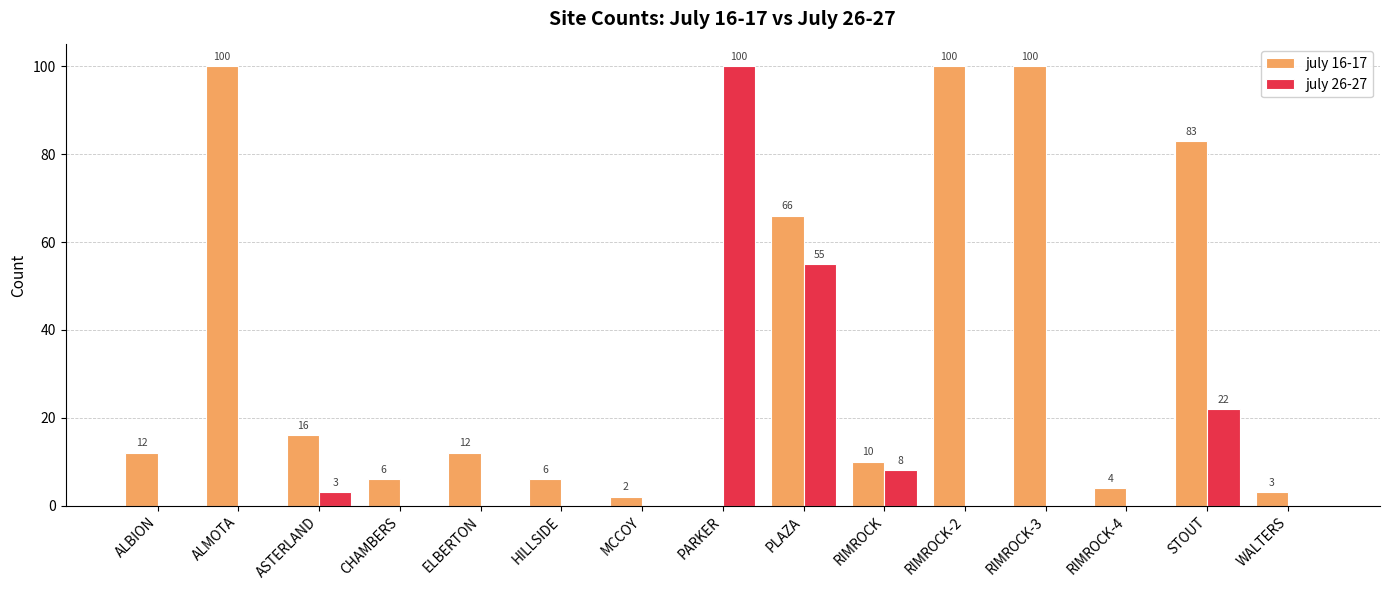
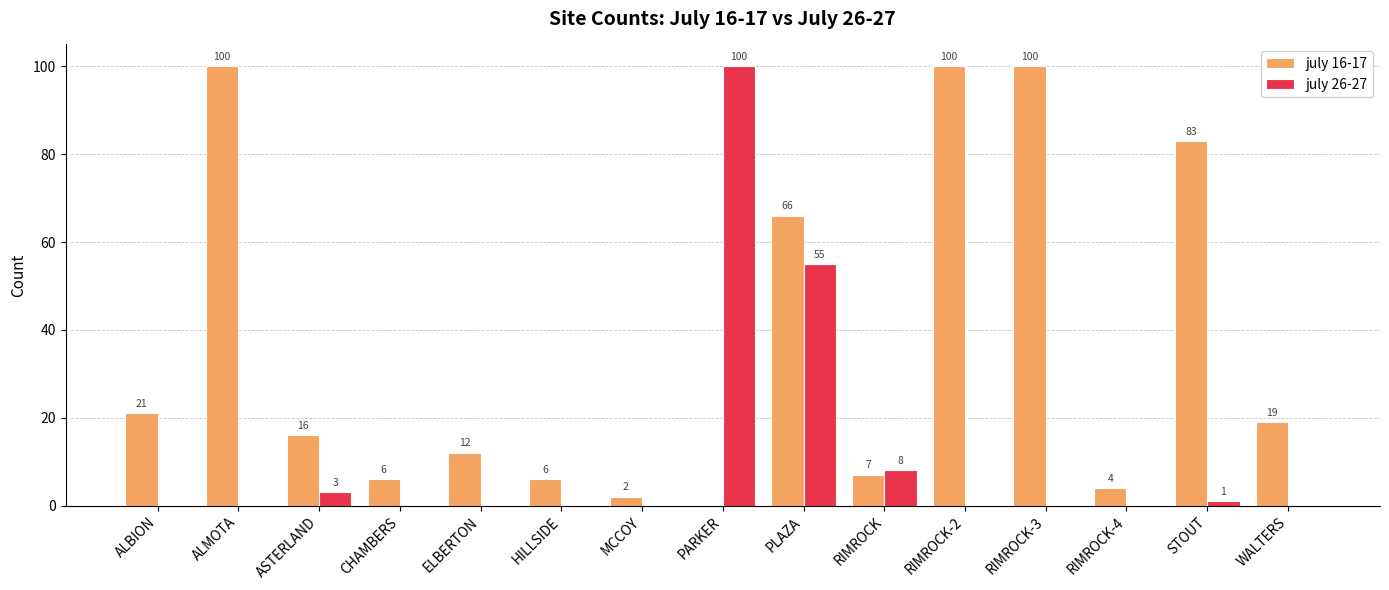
  {
    "july 16-17": {
-     "ALBION": 12,
+     "ALBION": 21,
      "ALMOTA": 100,
      "ASTERLAND": 16,
      "CHAMBERS": 6,
      "ELBERTON": 12,
      "HILLSIDE": 6,
      "MCCOY": 2,
      "PLAZA": 66,
-     "RIMROCK": 10,
+     "RIMROCK": 7,
      "RIMROCK-2": 100,
      "RIMROCK-3": 100,
      "RIMROCK-4": 4,
      "STOUT": 83,
-     "WALTERS": 3
+     "WALTERS": 19
    },
    "july 26-27": {
      "ASTERLAND": 3,
      "PARKER": 100,
      "PLAZA": 55,
      "RIMROCK": 8,
-     "STOUT": 22
+     "STOUT": 1
    }
  }
